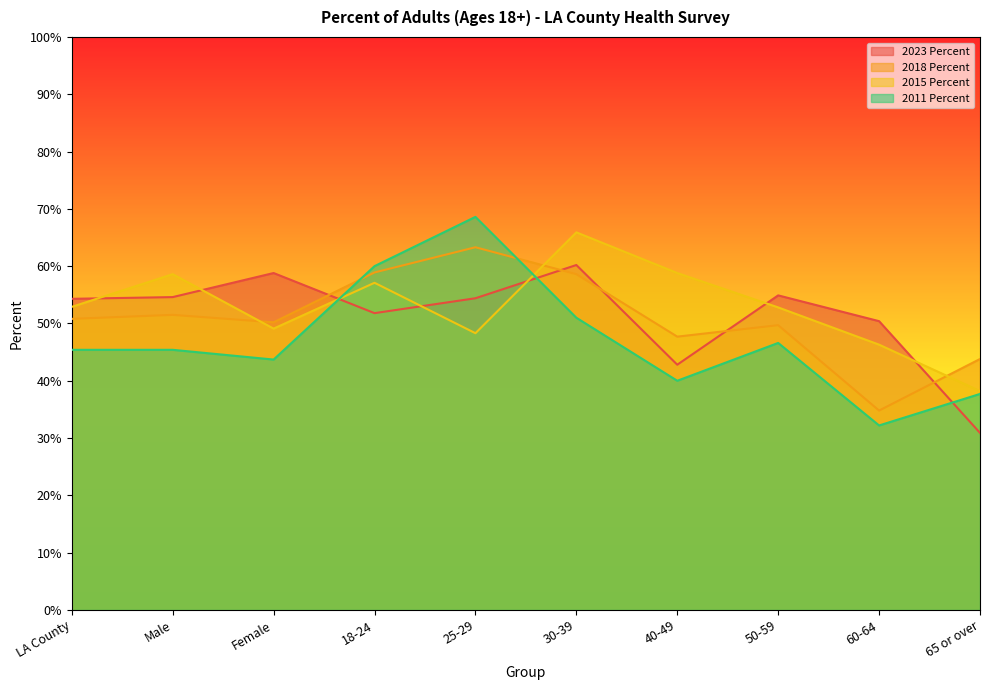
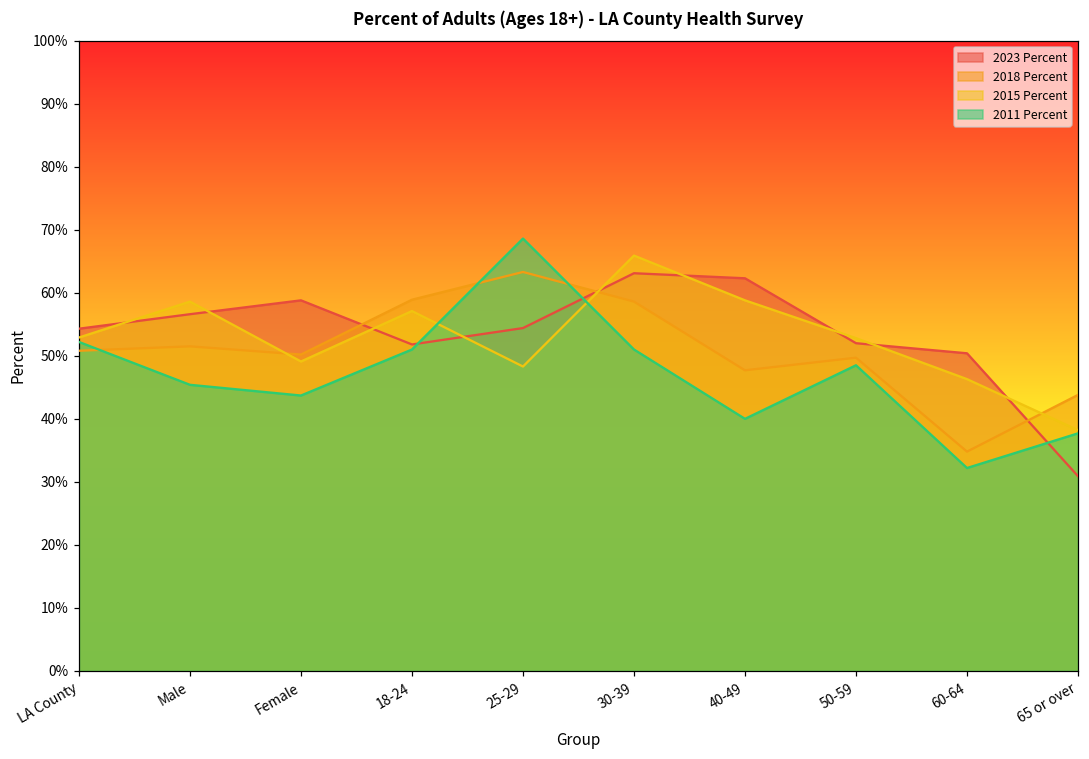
  {
    "2023 Percent": {
      "LA County": "54%",
-     "Male": "55%",
+     "Male": "57%",
      "Female": "59%",
      "18-24": "52%",
      "25-29": "54%",
-     "30-39": "60%",
-     "40-49": "43%",
-     "50-59": "55%",
+     "30-39": "63%",
+     "40-49": "62%",
+     "50-59": "52%",
      "60-64": "50%",
      "65 or over": "31%"
    },
    "2011 Percent": {
-     "LA County": "45%",
+     "LA County": "52%",
      "Male": "45%",
      "Female": "44%",
-     "18-24": "60%",
+     "18-24": "51%",
      "25-29": "69%",
      "30-39": "51%",
      "40-49": "40%",
-     "50-59": "47%",
+     "50-59": "49%",
      "60-64": "32%",
      "65 or over": "38%"
    }
  }
